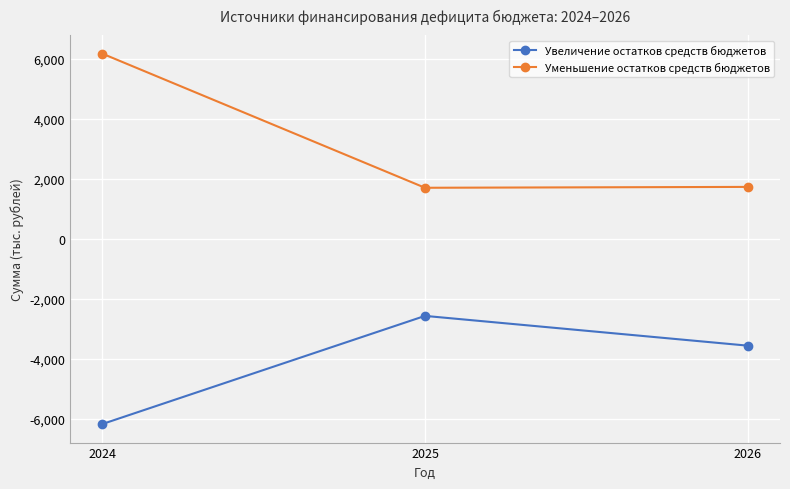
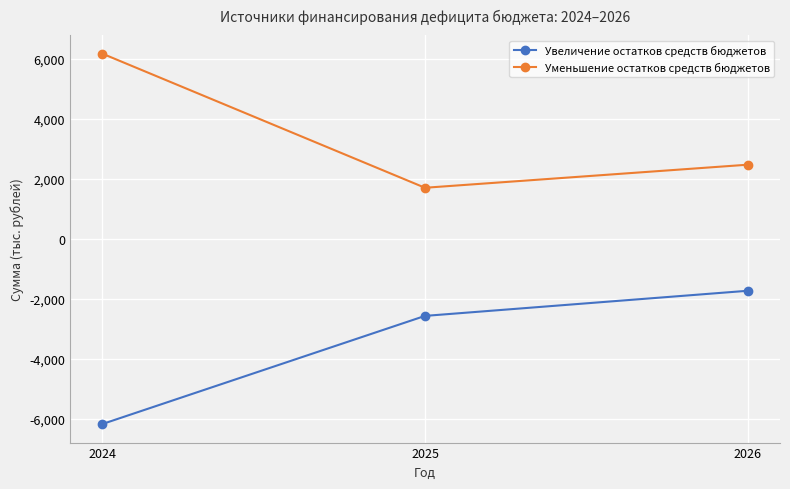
  {
    "Увеличение остатков средств бюджетов": {
      "2024": "-6,200",
      "2025": "-2,600",
-     "2026": "-3,600"
+     "2026": "-1,700"
    },
    "Уменьшение остатков средств бюджетов": {
      "2024": "6,200",
      "2025": "1,700",
-     "2026": "1,700"
+     "2026": "2,500"
    }
  }
